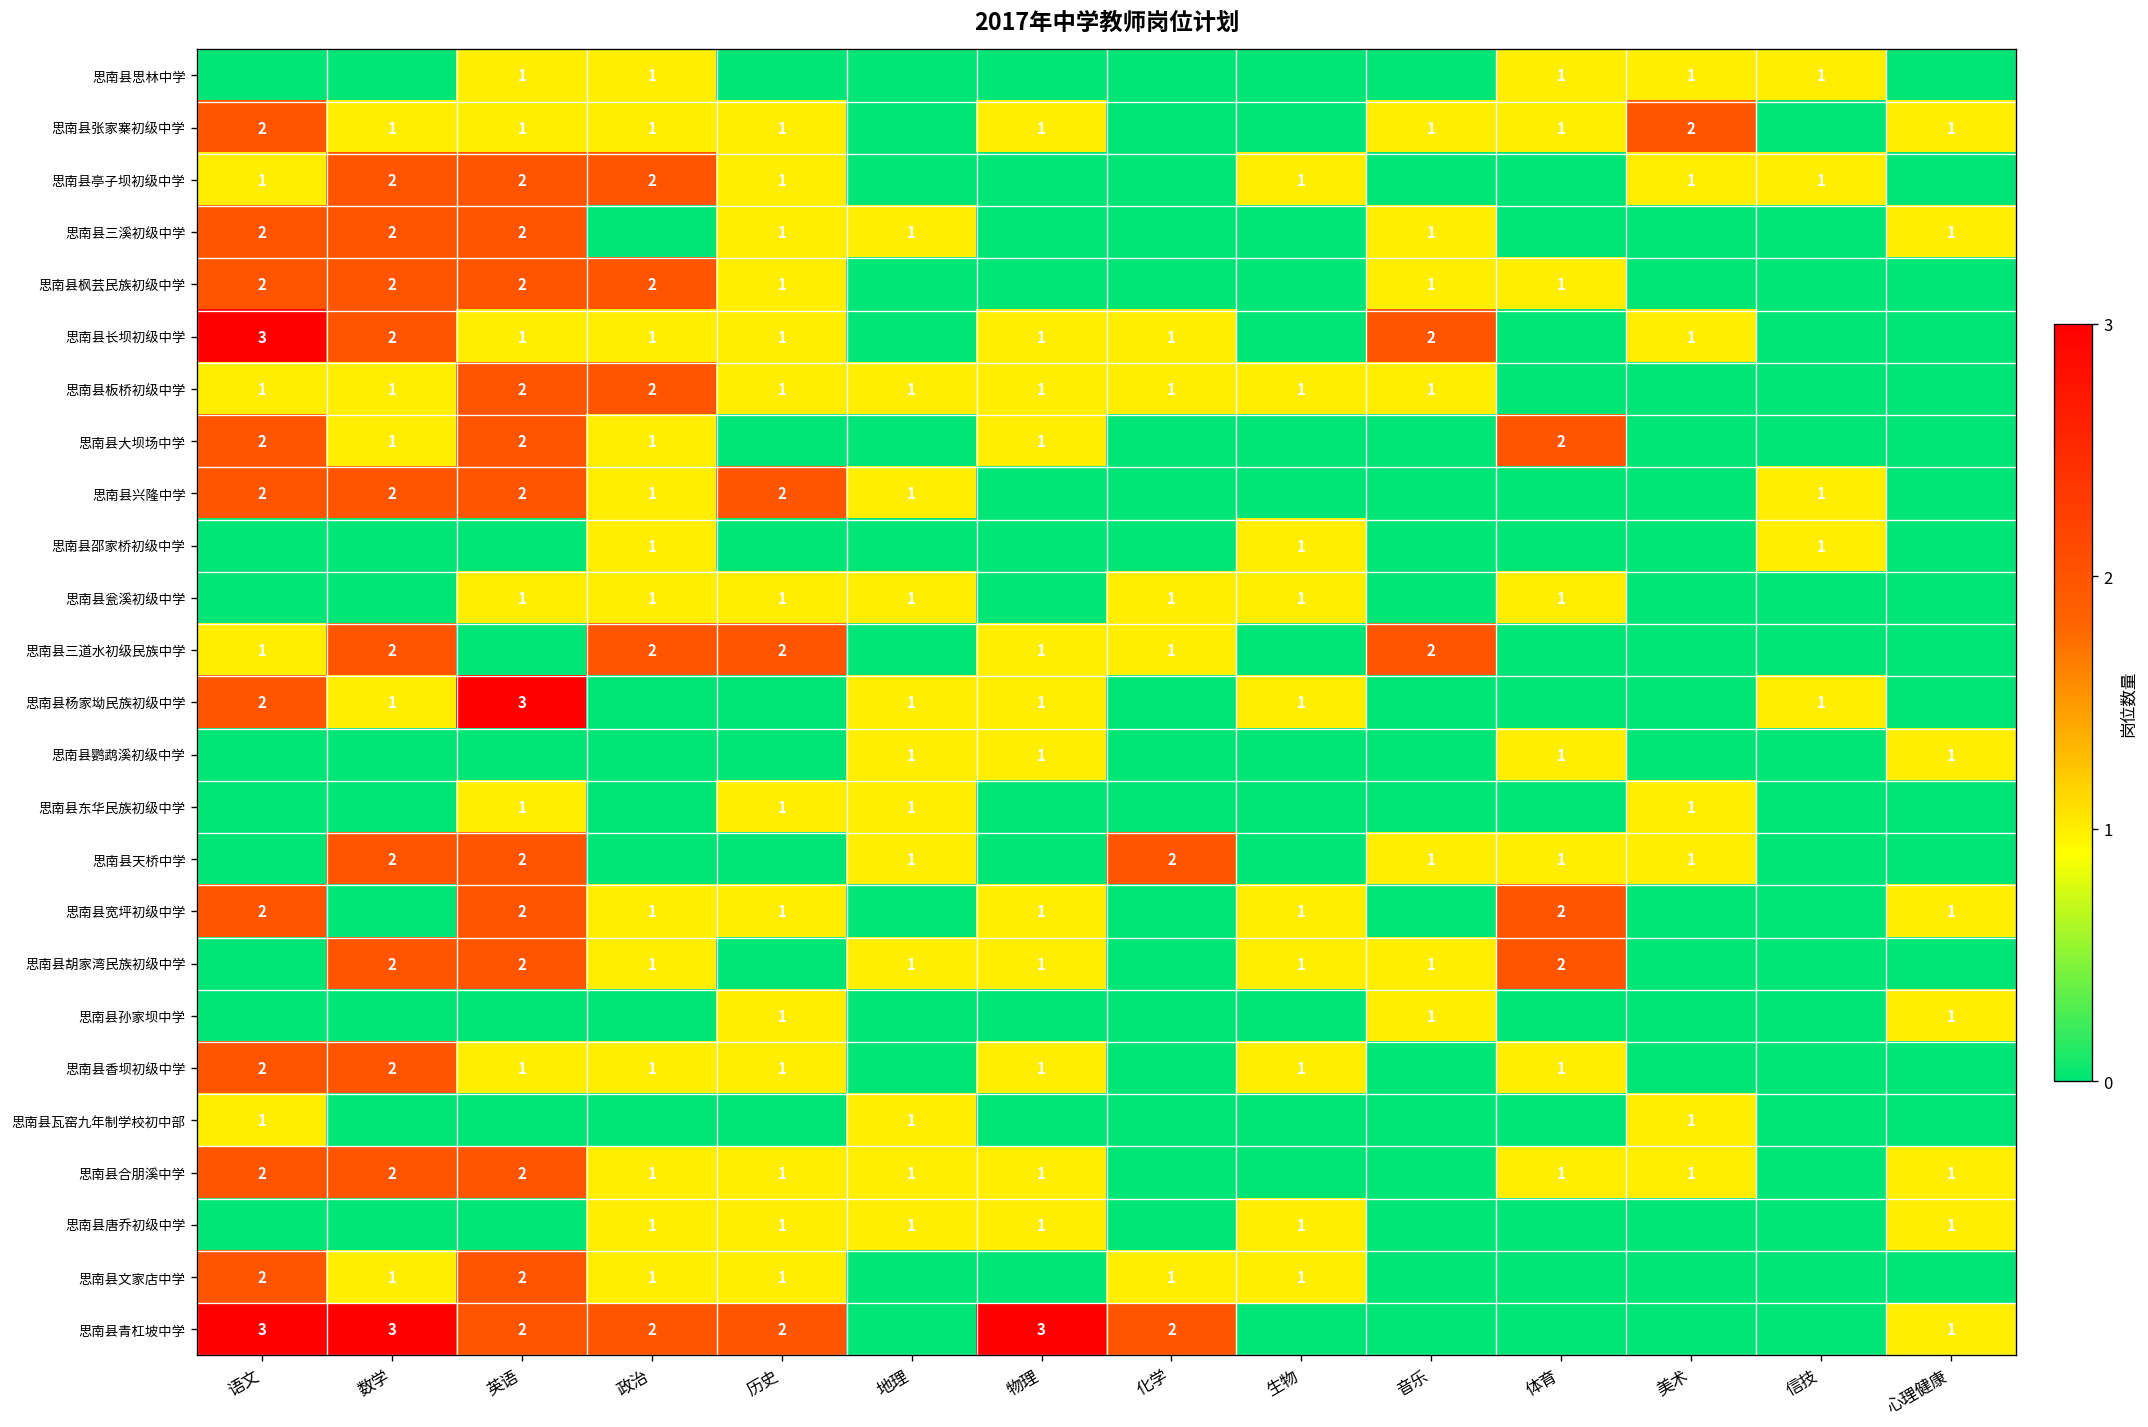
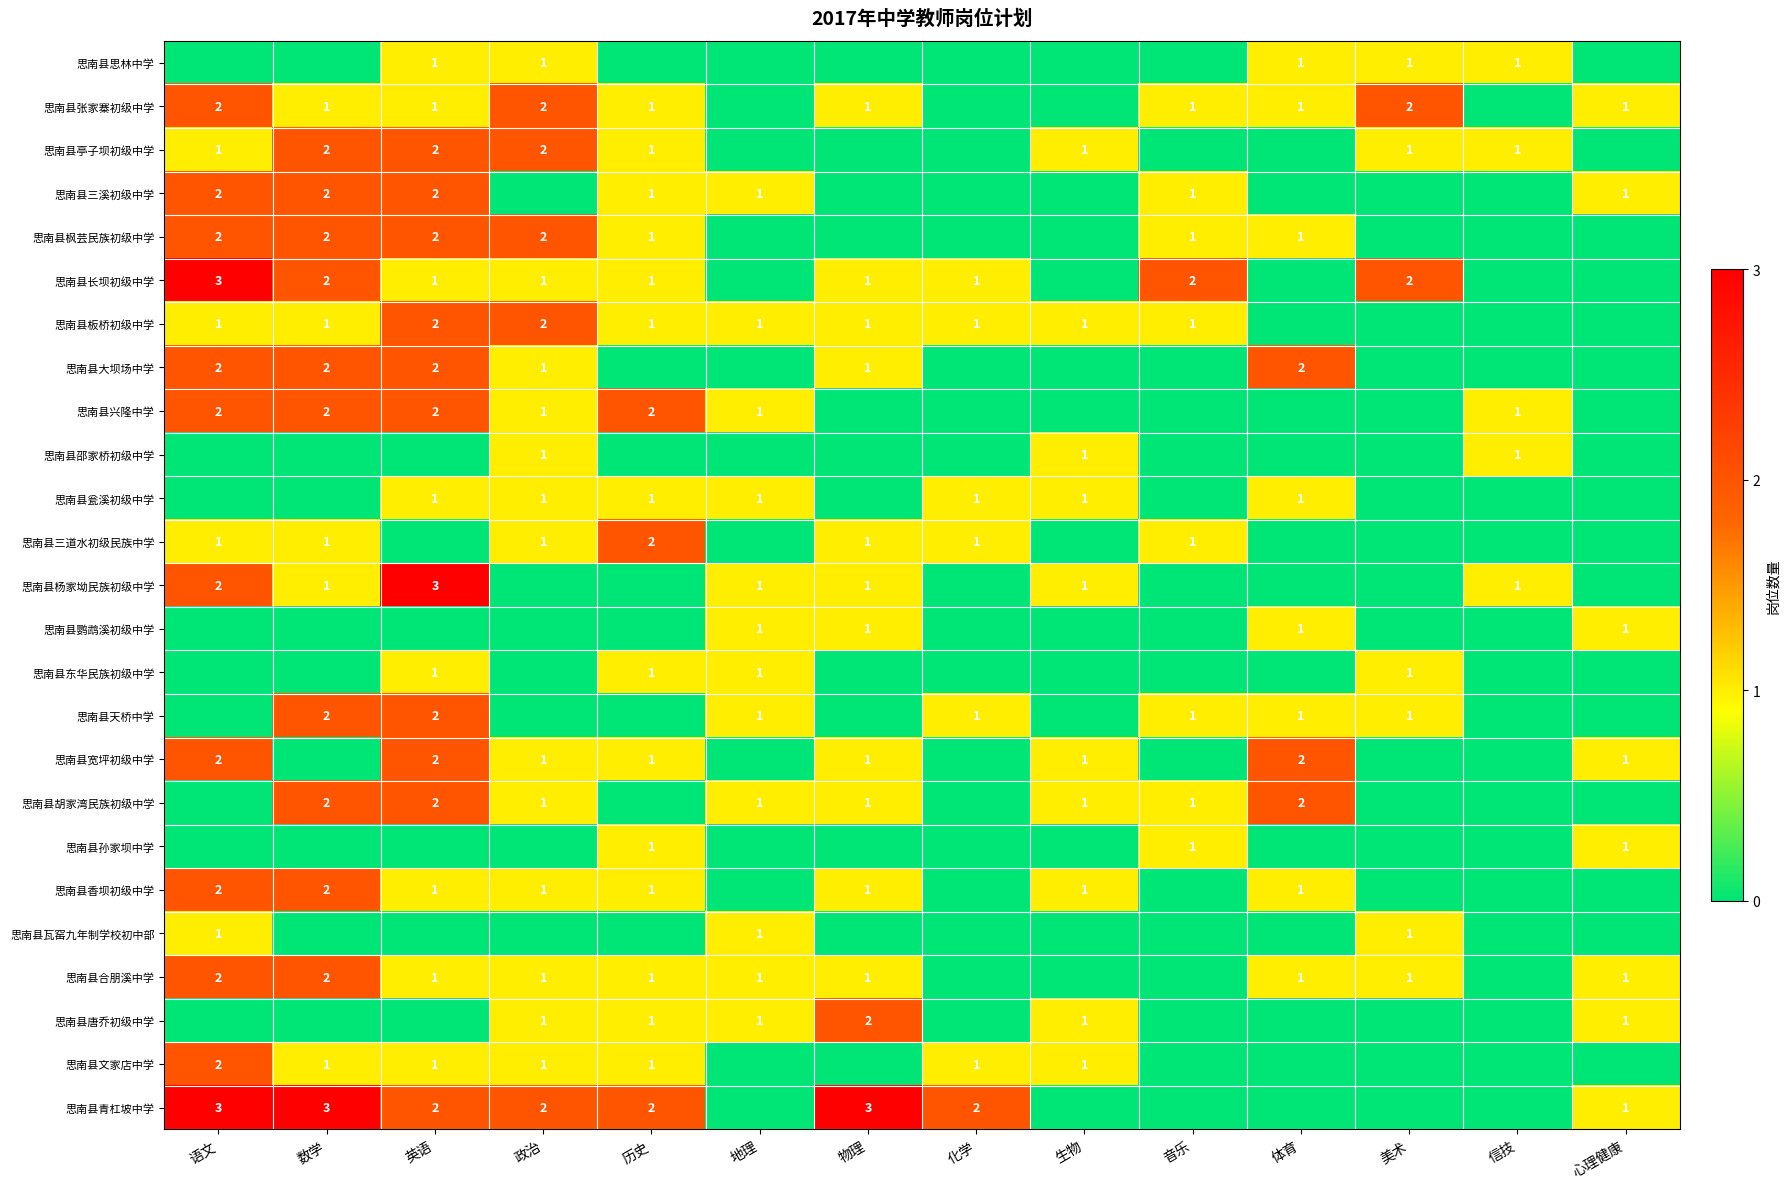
  {
    "思南县思林中学": {
      "英语": 1,
      "政治": 1,
      "体育": 1,
      "美术": 1,
      "信技": 1
    },
    "思南县张家寨初级中学": {
      "语文": 2,
      "数学": 1,
      "英语": 1,
-     "政治": 1,
+     "政治": 2,
      "历史": 1,
      "物理": 1,
      "音乐": 1,
      "体育": 1,
      "美术": 2,
      "心理健康": 1
    },
    "思南县亭子坝初级中学": {
      "语文": 1,
      "数学": 2,
      "英语": 2,
      "政治": 2,
      "历史": 1,
      "生物": 1,
      "美术": 1,
      "信技": 1
    },
    "思南县三溪初级中学": {
      "语文": 2,
      "数学": 2,
      "英语": 2,
      "历史": 1,
      "地理": 1,
      "音乐": 1,
      "心理健康": 1
    },
    "思南县枫芸民族初级中学": {
      "语文": 2,
      "数学": 2,
      "英语": 2,
      "政治": 2,
      "历史": 1,
      "音乐": 1,
      "体育": 1
    },
    "思南县长坝初级中学": {
      "语文": 3,
      "数学": 2,
      "英语": 1,
      "政治": 1,
      "历史": 1,
      "物理": 1,
      "化学": 1,
      "音乐": 2,
-     "美术": 1
+     "美术": 2
    },
    "思南县板桥初级中学": {
      "语文": 1,
      "数学": 1,
      "英语": 2,
      "政治": 2,
      "历史": 1,
      "地理": 1,
      "物理": 1,
      "化学": 1,
      "生物": 1,
      "音乐": 1
    },
    "思南县大坝场中学": {
      "语文": 2,
-     "数学": 1,
+     "数学": 2,
      "英语": 2,
      "政治": 1,
      "物理": 1,
      "体育": 2
    },
    "思南县兴隆中学": {
      "语文": 2,
      "数学": 2,
      "英语": 2,
      "政治": 1,
      "历史": 2,
      "地理": 1,
      "信技": 1
    },
    "思南县邵家桥初级中学": {
      "政治": 1,
      "生物": 1,
      "信技": 1
    },
    "思南县瓮溪初级中学": {
      "英语": 1,
      "政治": 1,
      "历史": 1,
      "地理": 1,
      "化学": 1,
      "生物": 1,
      "体育": 1
    },
    "思南县三道水初级民族中学": {
      "语文": 1,
-     "数学": 2,
-     "政治": 2,
+     "数学": 1,
+     "政治": 1,
      "历史": 2,
      "物理": 1,
      "化学": 1,
-     "音乐": 2
+     "音乐": 1
    },
    "思南县杨家坳民族初级中学": {
      "语文": 2,
      "数学": 1,
      "英语": 3,
      "地理": 1,
      "物理": 1,
      "生物": 1,
      "信技": 1
    },
    "思南县鹦鹉溪初级中学": {
      "地理": 1,
      "物理": 1,
      "体育": 1,
      "心理健康": 1
    },
    "思南县东华民族初级中学": {
      "英语": 1,
      "历史": 1,
      "地理": 1,
      "美术": 1
    },
    "思南县天桥中学": {
      "数学": 2,
      "英语": 2,
      "地理": 1,
-     "化学": 2,
+     "化学": 1,
      "音乐": 1,
      "体育": 1,
      "美术": 1
    },
    "思南县宽坪初级中学": {
      "语文": 2,
      "英语": 2,
      "政治": 1,
      "历史": 1,
      "物理": 1,
      "生物": 1,
      "体育": 2,
      "心理健康": 1
    },
    "思南县胡家湾民族初级中学": {
      "数学": 2,
      "英语": 2,
      "政治": 1,
      "地理": 1,
      "物理": 1,
      "生物": 1,
      "音乐": 1,
      "体育": 2
    },
    "思南县孙家坝中学": {
      "历史": 1,
      "音乐": 1,
      "心理健康": 1
    },
    "思南县香坝初级中学": {
      "语文": 2,
      "数学": 2,
      "英语": 1,
      "政治": 1,
      "历史": 1,
      "物理": 1,
      "生物": 1,
      "体育": 1
    },
    "思南县瓦窑九年制学校初中部": {
      "语文": 1,
      "地理": 1,
      "美术": 1
    },
    "思南县合朋溪中学": {
      "语文": 2,
      "数学": 2,
-     "英语": 2,
+     "英语": 1,
      "政治": 1,
      "历史": 1,
      "地理": 1,
      "物理": 1,
      "体育": 1,
      "美术": 1,
      "心理健康": 1
    },
    "思南县唐乔初级中学": {
      "政治": 1,
      "历史": 1,
      "地理": 1,
-     "物理": 1,
+     "物理": 2,
      "生物": 1,
      "心理健康": 1
    },
    "思南县文家店中学": {
      "语文": 2,
      "数学": 1,
-     "英语": 2,
+     "英语": 1,
      "政治": 1,
      "历史": 1,
      "化学": 1,
      "生物": 1
    },
    "思南县青杠坡中学": {
      "语文": 3,
      "数学": 3,
      "英语": 2,
      "政治": 2,
      "历史": 2,
      "物理": 3,
      "化学": 2,
      "心理健康": 1
    }
  }
